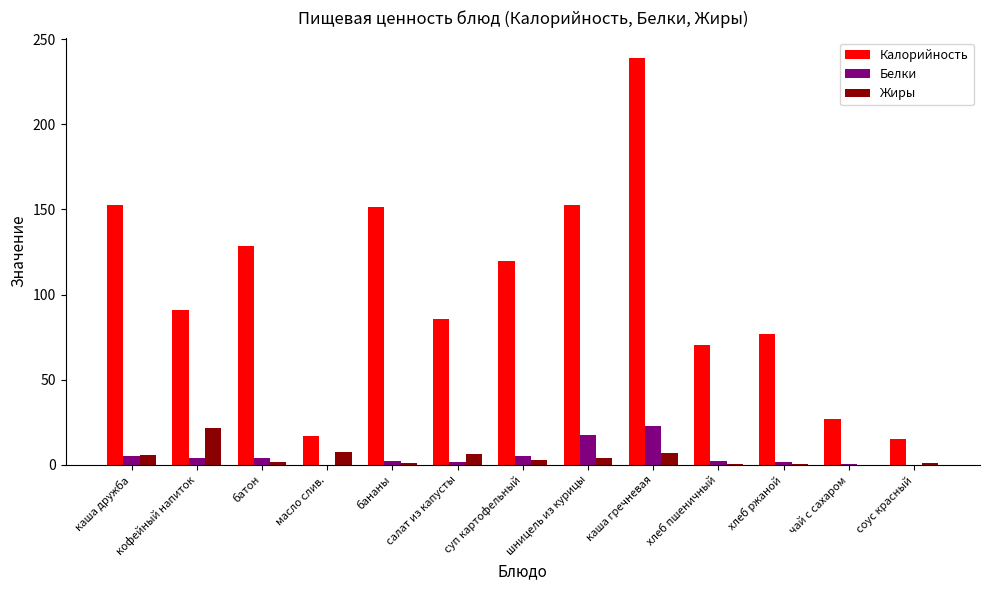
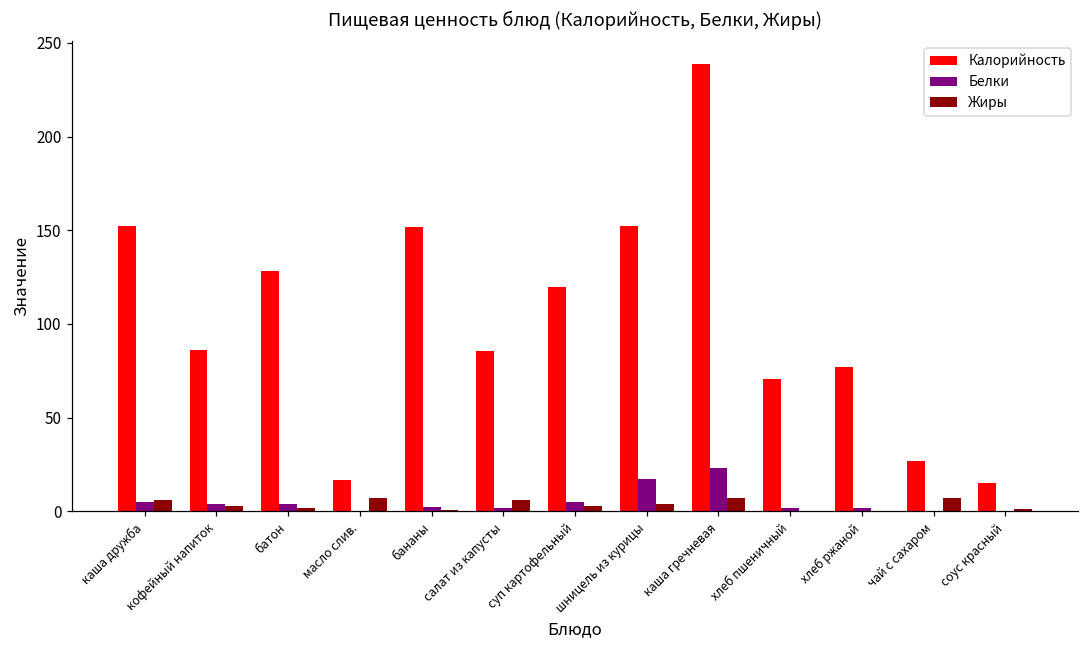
  {
    "Калорийность": {
      "каша дружба": 153,
-     "кофейный напиток": 91,
+     "кофейный напиток": 86,
      "батон": 129,
      "масло слив.": 17,
      "бананы": 152,
      "салат из капусты": 86,
      "суп картофельный": 120,
      "шницель из курицы": 153,
      "каша гречневая": 239,
      "хлеб пшеничный": 70,
      "хлеб ржаной": 77,
      "чай с сахаром": 27,
      "соус красный": 15
    },
    "Белки": {
      "каша дружба": 5,
      "кофейный напиток": 4,
      "батон": 4,
      "бананы": 2,
      "салат из капусты": 2,
      "суп картофельный": 5,
      "шницель из курицы": 17,
      "каша гречневая": 23,
      "хлеб пшеничный": 2,
      "хлеб ржаной": 2,
      "соус красный": 0
    },
    "Жиры": {
      "каша дружба": 6,
-     "кофейный напиток": 22,
+     "кофейный напиток": 3,
      "батон": 2,
      "масло слив.": 7,
      "салат из капусты": 6,
      "суп картофельный": 3,
      "шницель из курицы": 4,
      "каша гречневая": 7,
-     "чай с сахаром": 0
+     "чай с сахаром": 7
    }
  }
